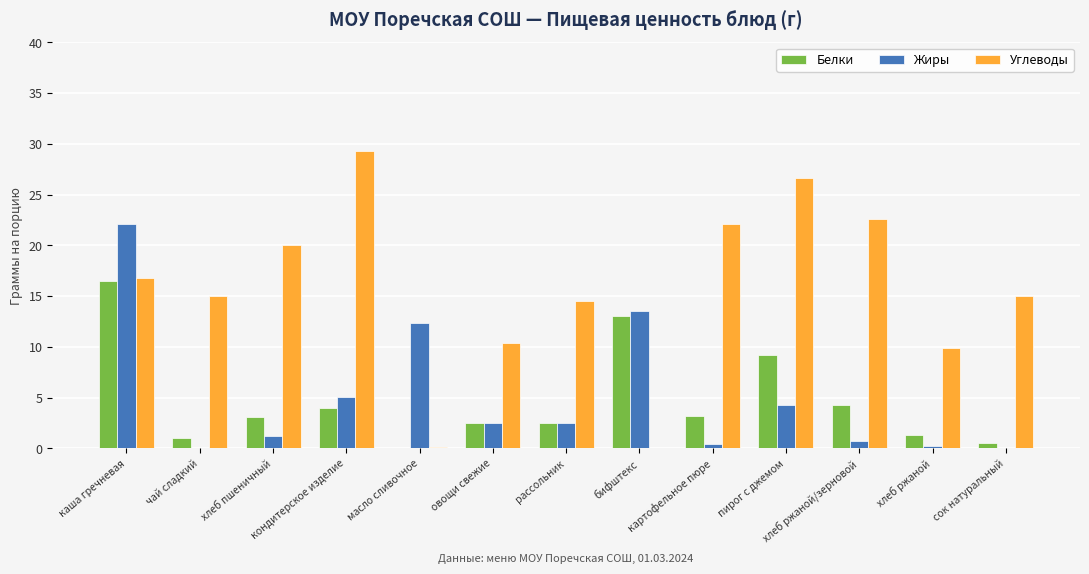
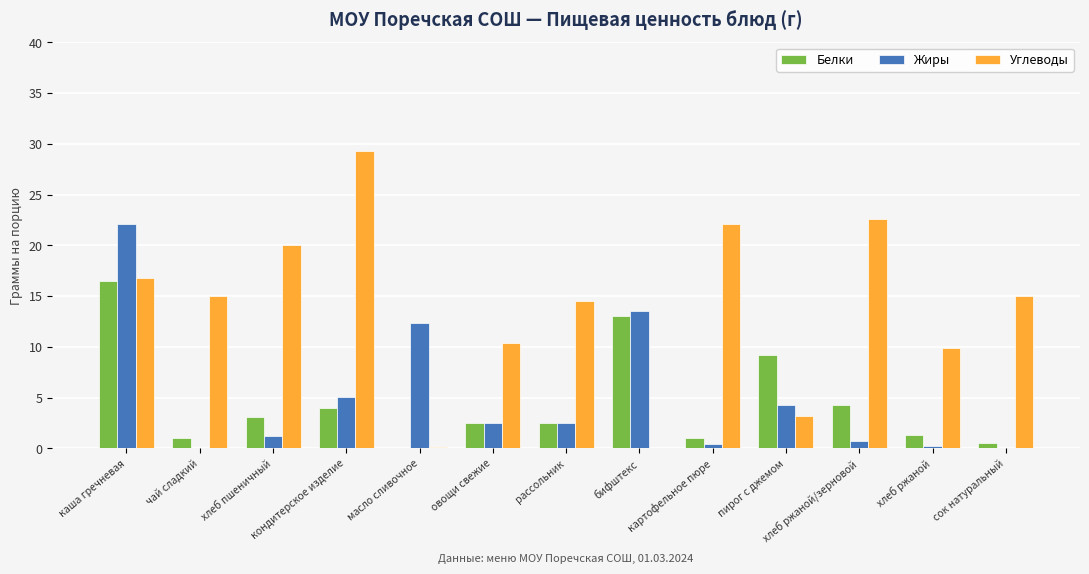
  {
    "Белки": {
      "каша гречневая": 16.5,
      "чай сладкий": 1.0,
      "хлеб пшеничный": 3.1,
      "кондитерское изделие": 4.0,
      "масло сливочное": 0.0,
      "овощи свежие": 2.5,
      "рассольник": 2.5,
      "бифштекс": 13.0,
-     "картофельное пюре": 3.2,
+     "картофельное пюре": 1.0,
      "пирог с джемом": 9.2,
      "хлеб ржаной/зерновой": 4.3,
      "хлеб ржаной": 1.3,
      "сок натуральный": 0.5
    },
    "Жиры": {
      "каша гречневая": 22.1,
      "чай сладкий": 0.0,
      "хлеб пшеничный": 1.2,
      "кондитерское изделие": 5.1,
      "масло сливочное": 12.3,
      "овощи свежие": 2.5,
      "рассольник": 2.5,
      "бифштекс": 13.6,
      "картофельное пюре": 0.4,
      "пирог с джемом": 4.3,
      "хлеб ржаной/зерновой": 0.7,
      "сок натуральный": 0.0
    },
    "Углеводы": {
      "каша гречневая": 16.8,
      "чай сладкий": 15.0,
      "хлеб пшеничный": 20.0,
      "кондитерское изделие": 29.3,
      "овощи свежие": 10.4,
      "рассольник": 14.5,
      "бифштекс": 0.0,
      "картофельное пюре": 22.1,
-     "пирог с джемом": 26.6,
+     "пирог с джемом": 3.2,
      "хлеб ржаной/зерновой": 22.6,
      "хлеб ржаной": 9.9,
      "сок натуральный": 15.0
    }
  }
